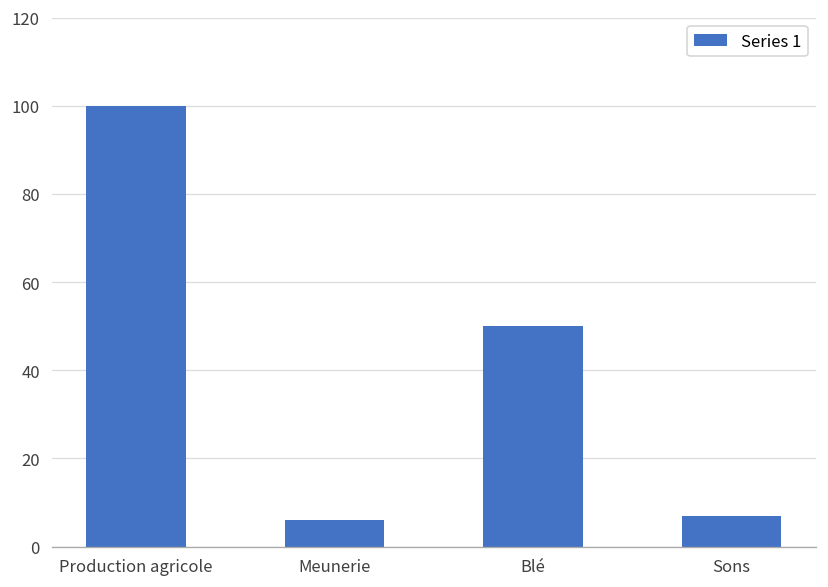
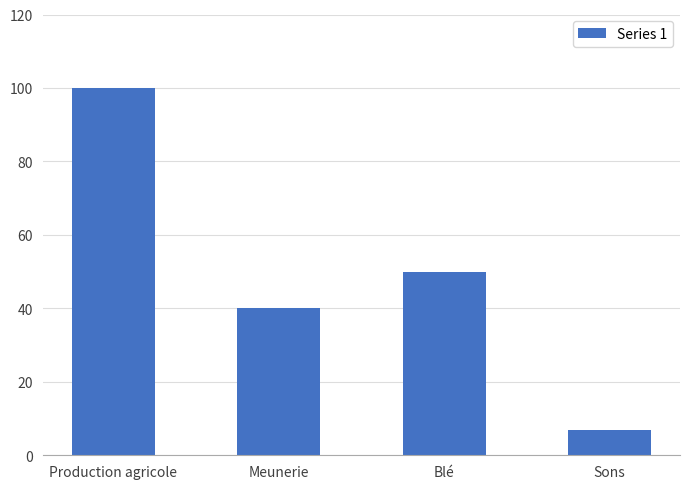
  {
    "Production agricole": 100,
-   "Meunerie": 6,
+   "Meunerie": 40,
    "Blé": 50,
    "Sons": 7
  }
